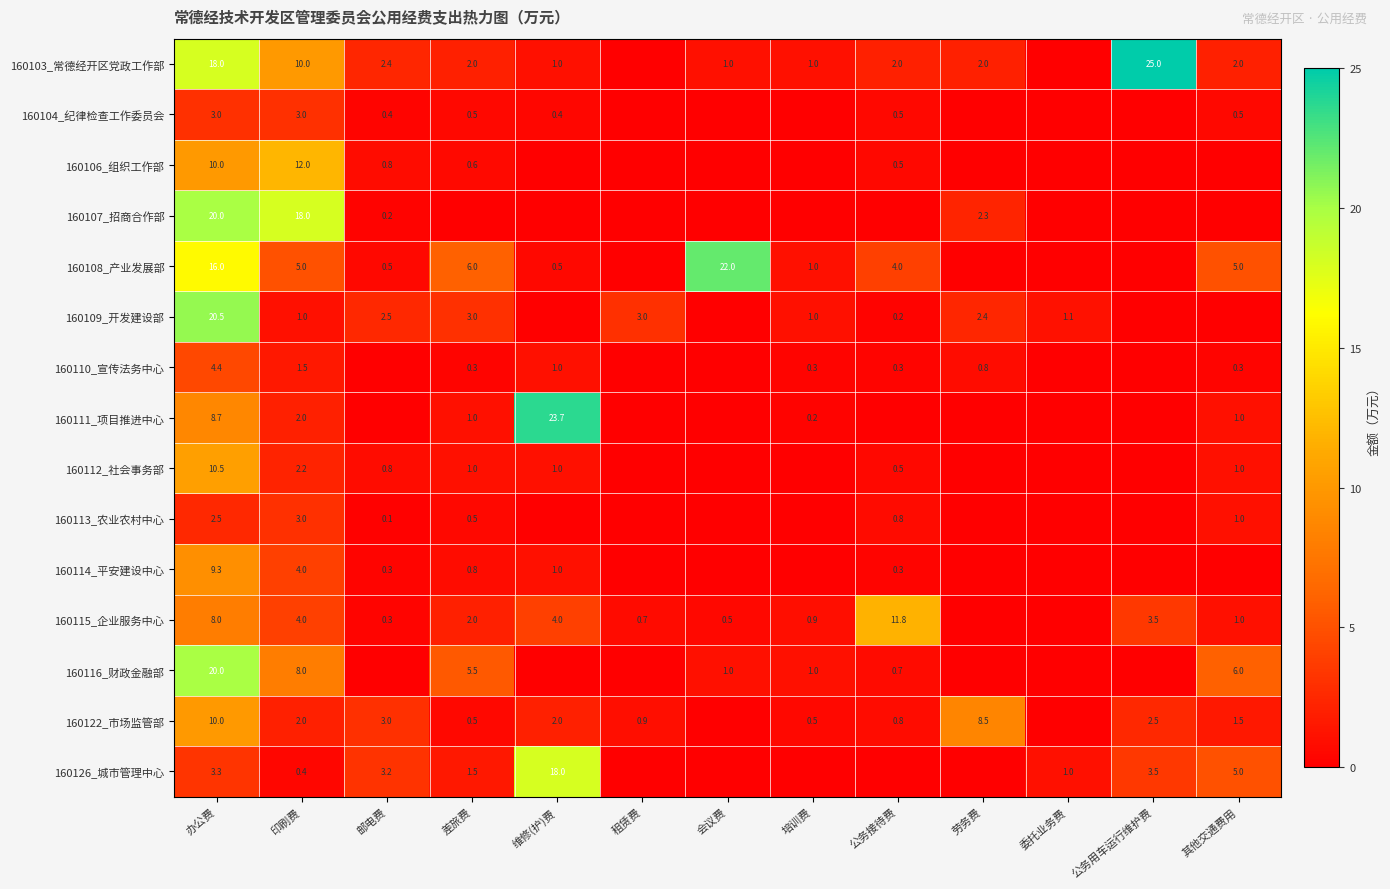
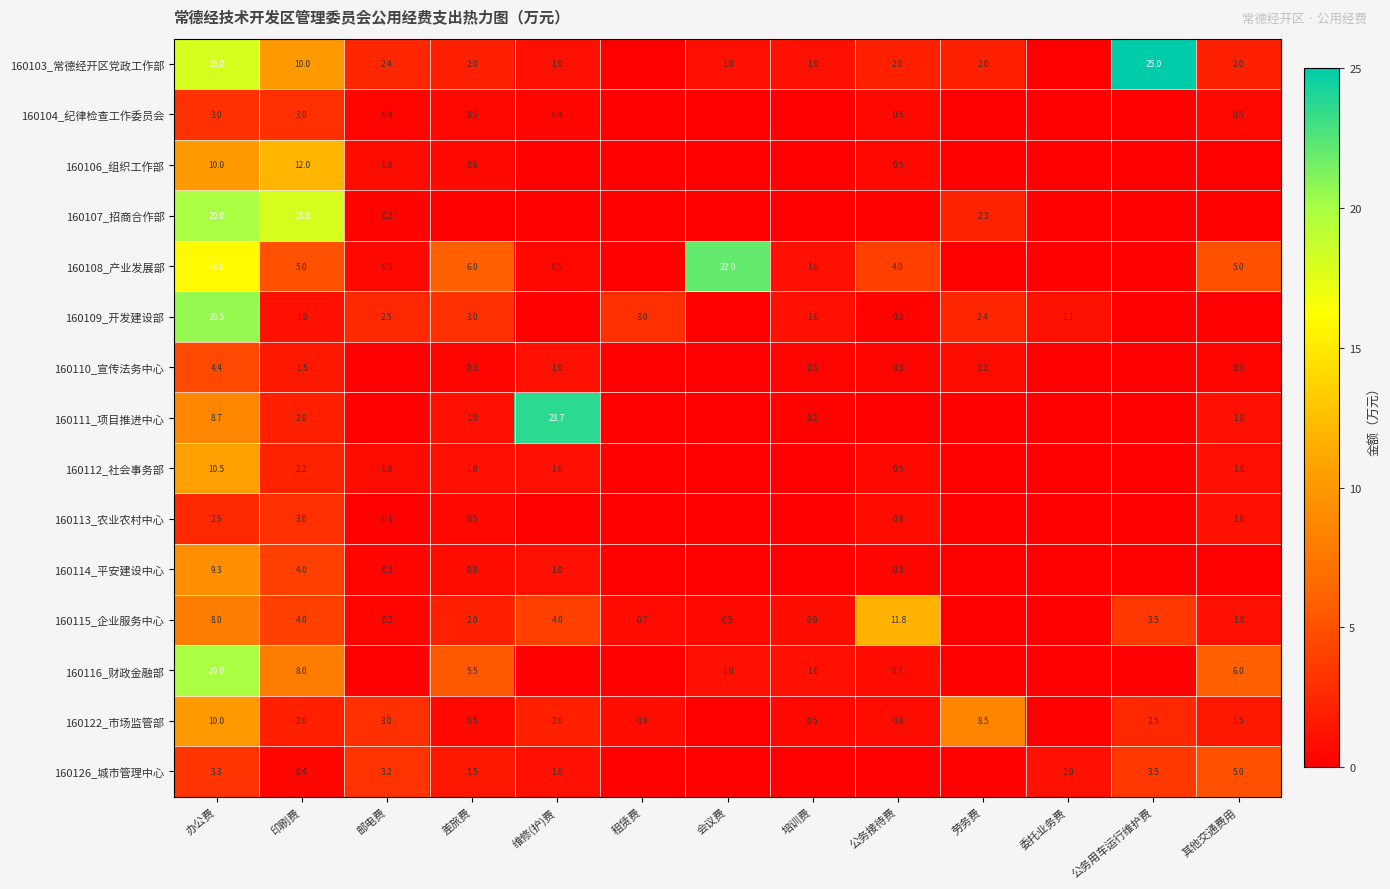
  {
    "160103_常德经开区党政工作部": {
      "办公费": 18.0,
      "印刷费": 10.0,
      "邮电费": 2.4,
      "差旅费": 2.0,
      "维修(护)费": 1.0,
      "会议费": 1.0,
      "培训费": 1.0,
      "公务接待费": 2.0,
      "劳务费": 2.0,
      "公务用车运行维护费": 25.0,
      "其他交通费用": 2.0
    },
    "160104_纪律检查工作委员会": {
      "办公费": 3.0,
      "印刷费": 3.0,
      "邮电费": 0.4,
      "差旅费": 0.5,
      "维修(护)费": 0.4,
      "公务接待费": 0.5,
      "其他交通费用": 0.5
    },
    "160106_组织工作部": {
      "办公费": 10.0,
      "印刷费": 12.0,
      "邮电费": 0.8,
      "差旅费": 0.6,
      "公务接待费": 0.5
    },
    "160107_招商合作部": {
      "办公费": 20.0,
      "印刷费": 18.0,
      "邮电费": 0.2,
      "劳务费": 2.3
    },
    "160108_产业发展部": {
      "办公费": 16.0,
      "印刷费": 5.0,
      "邮电费": 0.5,
      "差旅费": 6.0,
      "维修(护)费": 0.5,
      "会议费": 22.0,
      "培训费": 1.0,
      "公务接待费": 4.0,
      "其他交通费用": 5.0
    },
    "160109_开发建设部": {
      "办公费": 20.5,
      "印刷费": 1.0,
      "邮电费": 2.5,
      "差旅费": 3.0,
      "租赁费": 3.0,
      "培训费": 1.0,
      "公务接待费": 0.2,
      "劳务费": 2.4,
      "委托业务费": 1.1
    },
    "160110_宣传法务中心": {
      "办公费": 4.4,
      "印刷费": 1.5,
      "差旅费": 0.3,
      "维修(护)费": 1.0,
      "培训费": 0.3,
      "公务接待费": 0.3,
      "劳务费": 0.8,
      "其他交通费用": 0.3
    },
    "160111_项目推进中心": {
      "办公费": 8.7,
      "印刷费": 2.0,
      "差旅费": 1.0,
      "维修(护)费": 23.7,
      "培训费": 0.2,
      "其他交通费用": 1.0
    },
    "160112_社会事务部": {
      "办公费": 10.5,
      "印刷费": 2.2,
      "邮电费": 0.8,
      "差旅费": 1.0,
      "维修(护)费": 1.0,
      "公务接待费": 0.5,
      "其他交通费用": 1.0
    },
    "160113_农业农村中心": {
      "办公费": 2.5,
      "印刷费": 3.0,
      "邮电费": 0.1,
      "差旅费": 0.5,
      "公务接待费": 0.8,
      "其他交通费用": 1.0
    },
    "160114_平安建设中心": {
      "办公费": 9.3,
      "印刷费": 4.0,
      "邮电费": 0.3,
      "差旅费": 0.8,
      "维修(护)费": 1.0,
      "公务接待费": 0.3
    },
    "160115_企业服务中心": {
      "办公费": 8.0,
      "印刷费": 4.0,
      "邮电费": 0.3,
      "差旅费": 2.0,
      "维修(护)费": 4.0,
      "租赁费": 0.7,
      "会议费": 0.5,
      "培训费": 0.9,
      "公务接待费": 11.8,
      "公务用车运行维护费": 3.5,
      "其他交通费用": 1.0
    },
    "160116_财政金融部": {
      "办公费": 20.0,
      "印刷费": 8.0,
      "差旅费": 5.5,
      "会议费": 1.0,
      "培训费": 1.0,
      "公务接待费": 0.7,
      "其他交通费用": 6.0
    },
    "160122_市场监管部": {
      "办公费": 10.0,
      "印刷费": 2.0,
      "邮电费": 3.0,
      "差旅费": 0.5,
      "维修(护)费": 2.0,
      "租赁费": 0.9,
      "培训费": 0.5,
      "公务接待费": 0.8,
      "劳务费": 8.5,
      "公务用车运行维护费": 2.5,
      "其他交通费用": 1.5
    },
    "160126_城市管理中心": {
      "办公费": 3.3,
      "印刷费": 0.4,
      "邮电费": 3.2,
      "差旅费": 1.5,
-     "维修(护)费": 18.0,
+     "维修(护)费": 1.0,
      "委托业务费": 1.0,
      "公务用车运行维护费": 3.5,
      "其他交通费用": 5.0
    }
  }
